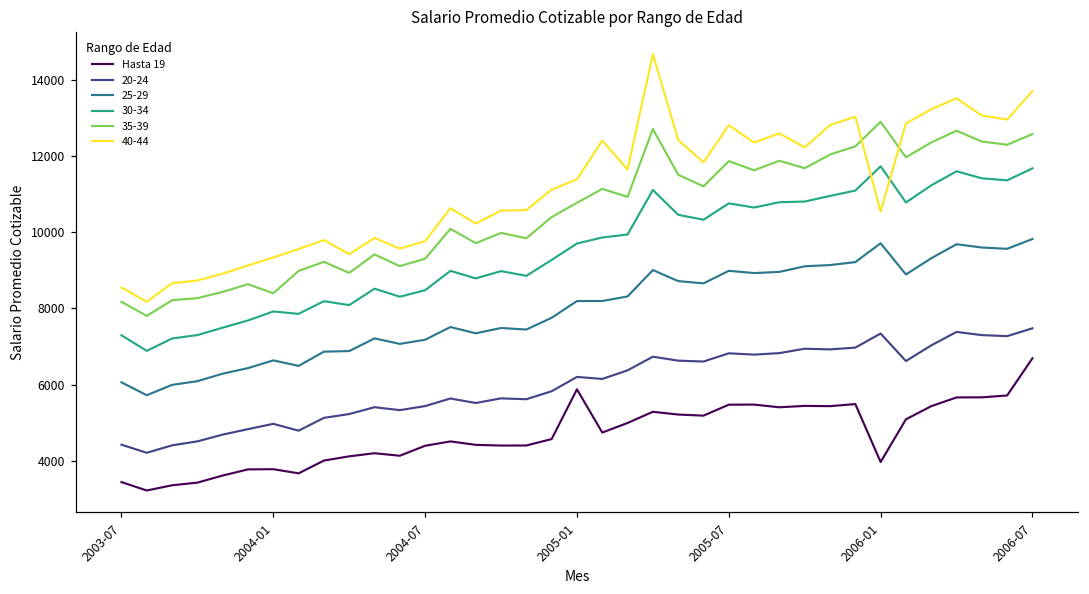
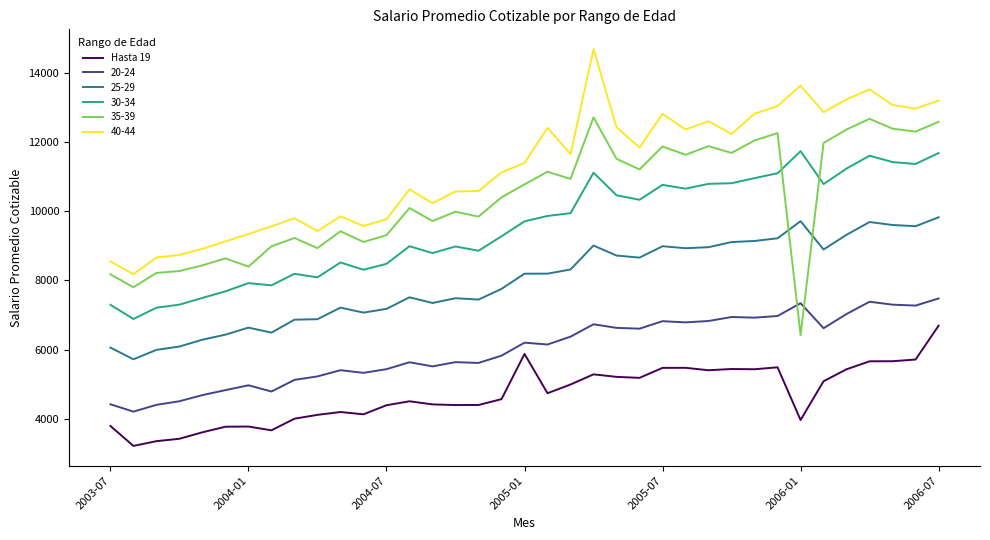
  {
    "Hasta 19": {
-     "2003-07": 3400,
+     "2003-07": 3800,
      "2004-01": 3800,
      "2004-07": 4400,
      "2005-01": 5900,
      "2005-07": 5500,
      "2006-01": 4000,
      "2006-07": 6700
    },
    "35-39": {
      "2003-07": 8200,
      "2004-01": 8400,
      "2004-07": 9300,
      "2005-01": 10800,
      "2005-07": 11900,
-     "2006-01": 12900,
+     "2006-01": 6400,
      "2006-07": 12600
    },
    "40-44": {
      "2003-07": 8600,
      "2004-01": 9300,
      "2004-07": 9800,
      "2005-01": 11400,
      "2005-07": 12800,
-     "2006-01": 10500,
-     "2006-07": 13700
+     "2006-01": 13600,
+     "2006-07": 13200
    }
  }
